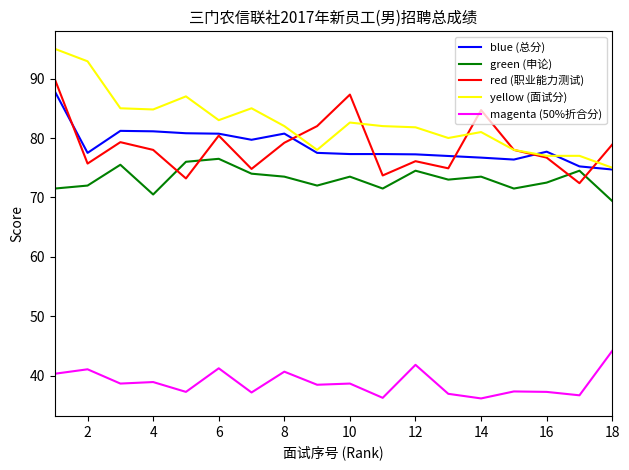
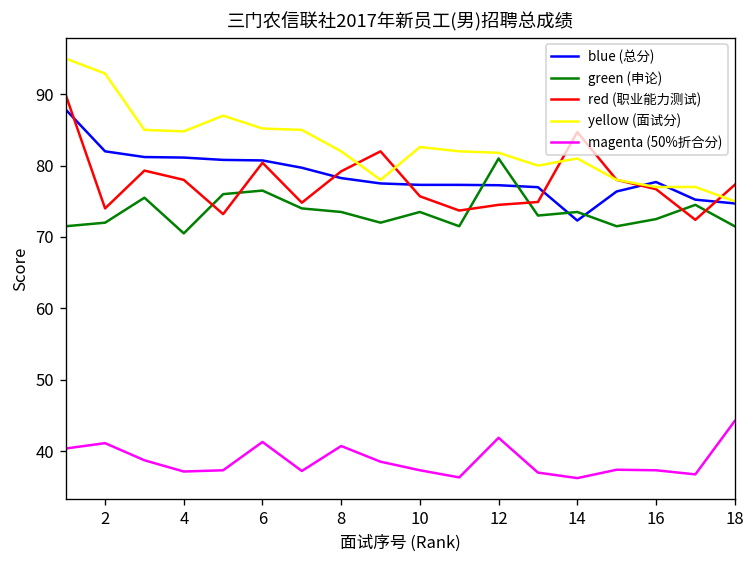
  {
    "blue (总分)": {
-     "2": 78,
+     "2": 82,
      "4": 81,
-     "8": 81,
+     "8": 78,
      "10": 77,
      "12": 77,
-     "14": 77,
+     "14": 72,
      "16": 78
    },
    "green (申论)": {
      "2": 72,
      "4": 71,
      "6": 77,
      "8": 74,
      "10": 74,
-     "12": 75,
+     "12": 81,
      "14": 74,
      "16": 73,
-     "18": 69
+     "18": 72
    },
    "red (职业能力测试)": {
-     "2": 76,
+     "2": 74,
      "4": 78,
      "8": 79,
-     "10": 87,
-     "12": 76,
-     "18": 79
+     "10": 76,
+     "12": 75,
+     "18": 77
    },
    "yellow (面试分)": {
      "2": 93,
      "4": 85,
-     "6": 83,
+     "6": 85,
      "8": 82,
      "10": 83,
      "12": 82,
      "14": 81
    },
    "magenta (50%折合分)": {
      "2": 41,
-     "4": 39,
+     "4": 37,
      "6": 41,
      "8": 41,
-     "10": 39,
+     "10": 37,
      "12": 42,
      "14": 36,
      "16": 37,
      "18": 44
    }
  }
